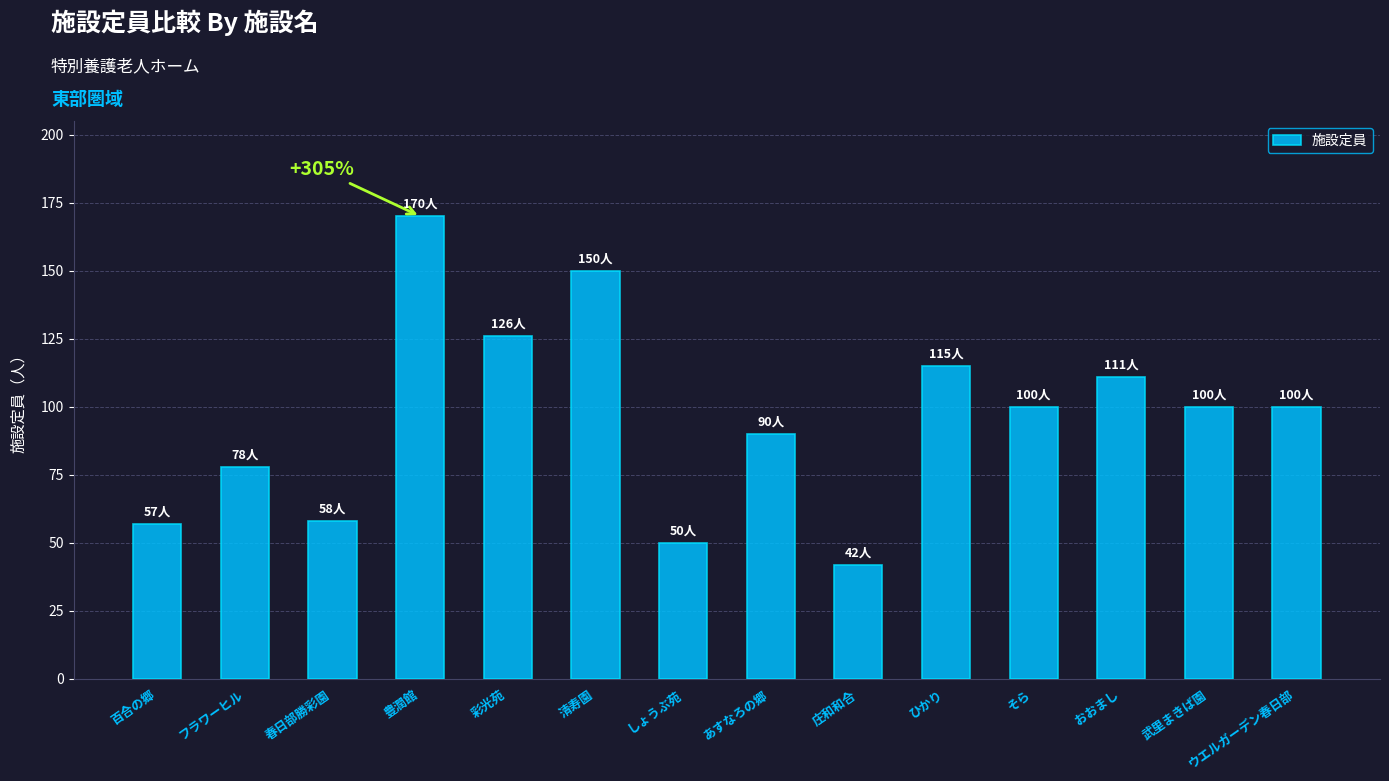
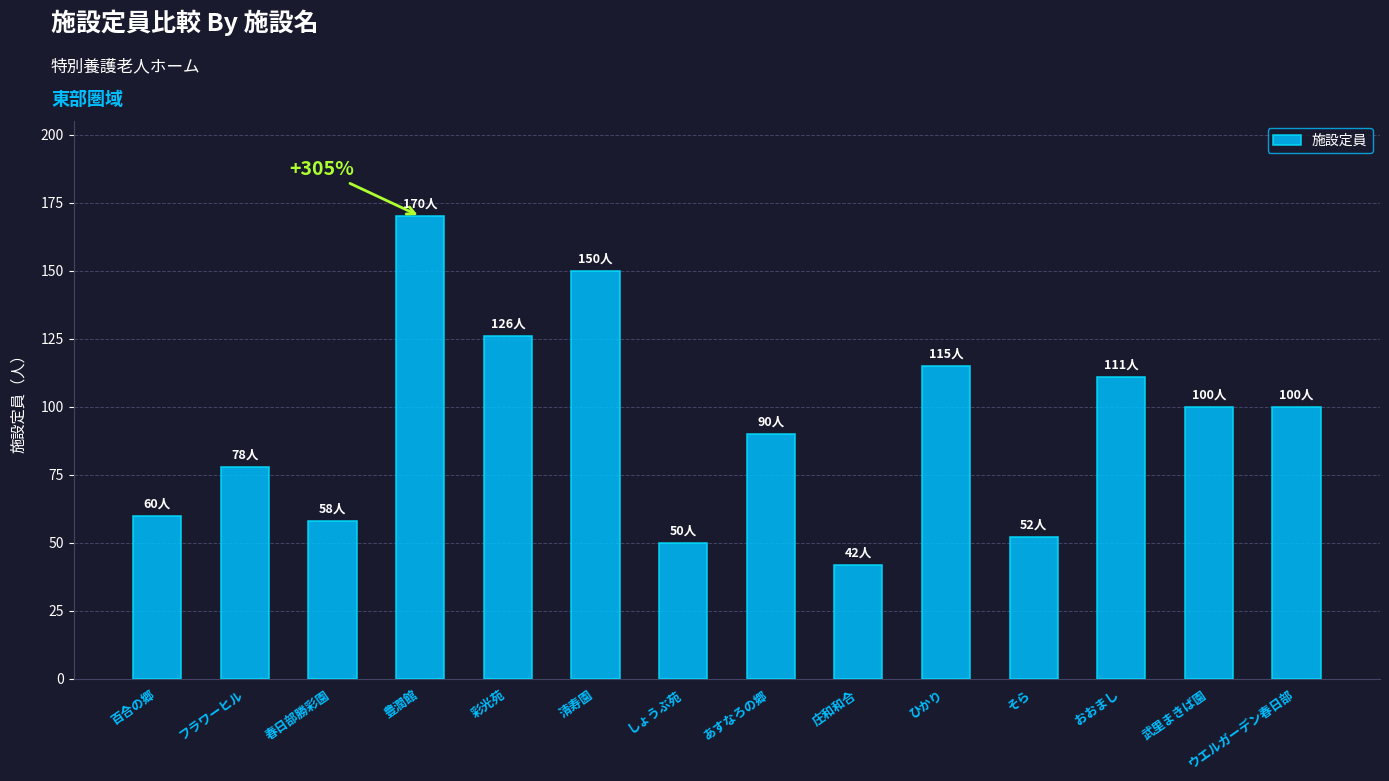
  {
-   "百合の郷": "57人",
+   "百合の郷": "60人",
    "フラワーヒル": "78人",
    "春日部勝彩園": "58人",
    "彩光苑": "126人",
    "清寿園": "150人",
    "しょうぶ苑": "50人",
    "あすなろの郷": "90人",
    "庄和和合": "42人",
    "ひかり": "115人",
-   "そら": "100人",
+   "そら": "52人",
    "おおまし": "111人",
    "武里まきば園": "100人",
    "ウエルガーデン春日部": "100人"
  }
